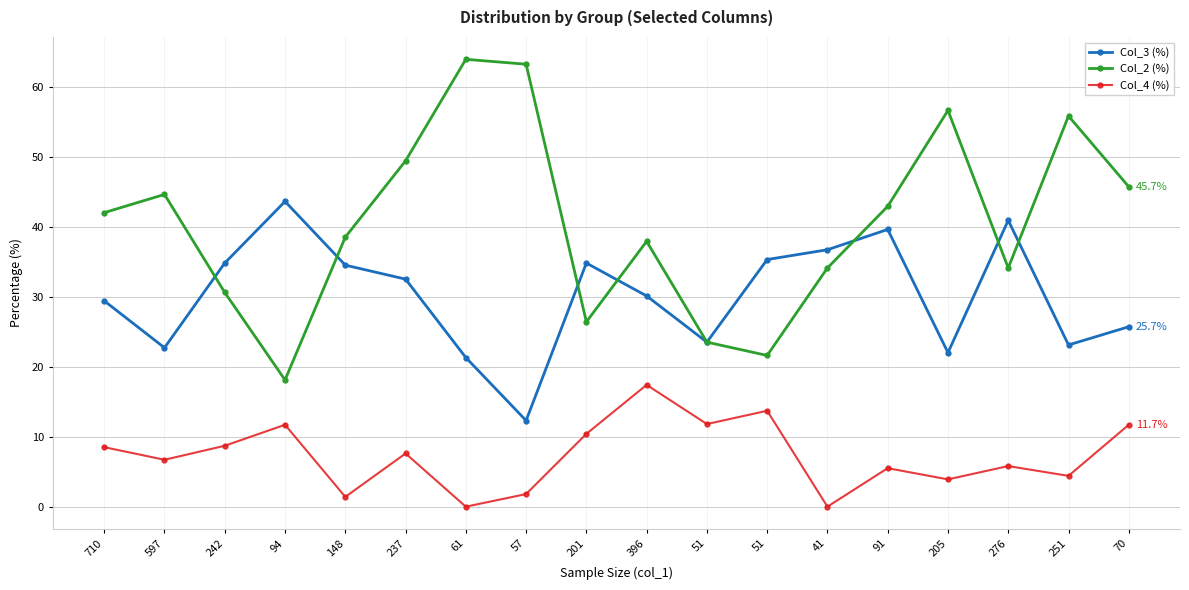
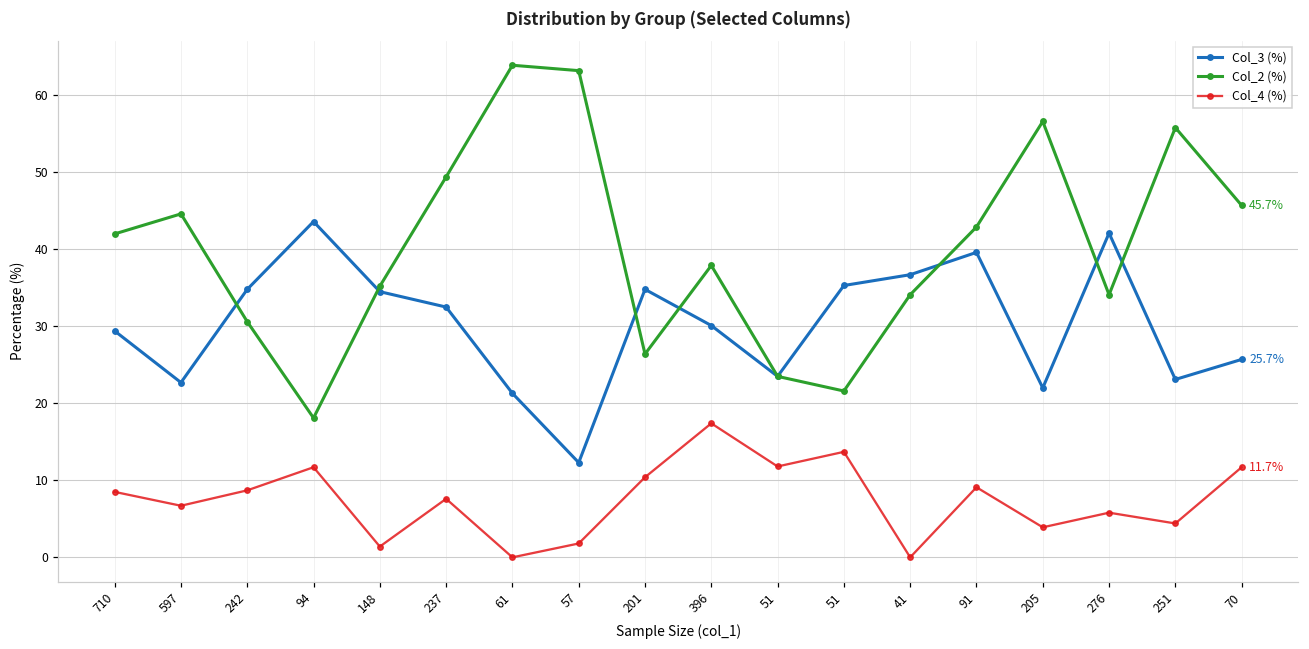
  {
    "Col_3 (%)": {
      "710": 29,
      "597": 23,
      "242": 35,
      "94": 44,
      "148": 35,
      "237": 33,
      "61": 21,
      "57": 12,
      "201": 35,
      "396": 30,
      "41": 37,
      "91": 40,
      "205": 22,
-     "276": 41,
+     "276": 42,
      "251": 23
    },
    "Col_2 (%)": {
      "710": 42,
      "597": 45,
      "242": 31,
      "94": 18,
-     "148": 39,
+     "148": 35,
      "237": 49,
      "61": 64,
      "57": 63,
      "201": 26,
      "396": 38,
      "41": 34,
      "91": 43,
      "205": 57,
      "276": 34,
      "251": 56
    },
    "Col_4 (%)": {
      "710": 9,
      "597": 7,
      "242": 9,
      "94": 12,
      "148": 1,
      "237": 8,
      "61": 0,
      "57": 2,
      "201": 10,
      "396": 17,
      "41": 0,
-     "91": 6,
+     "91": 9,
      "205": 4,
      "276": 6,
      "251": 4
    }
  }
